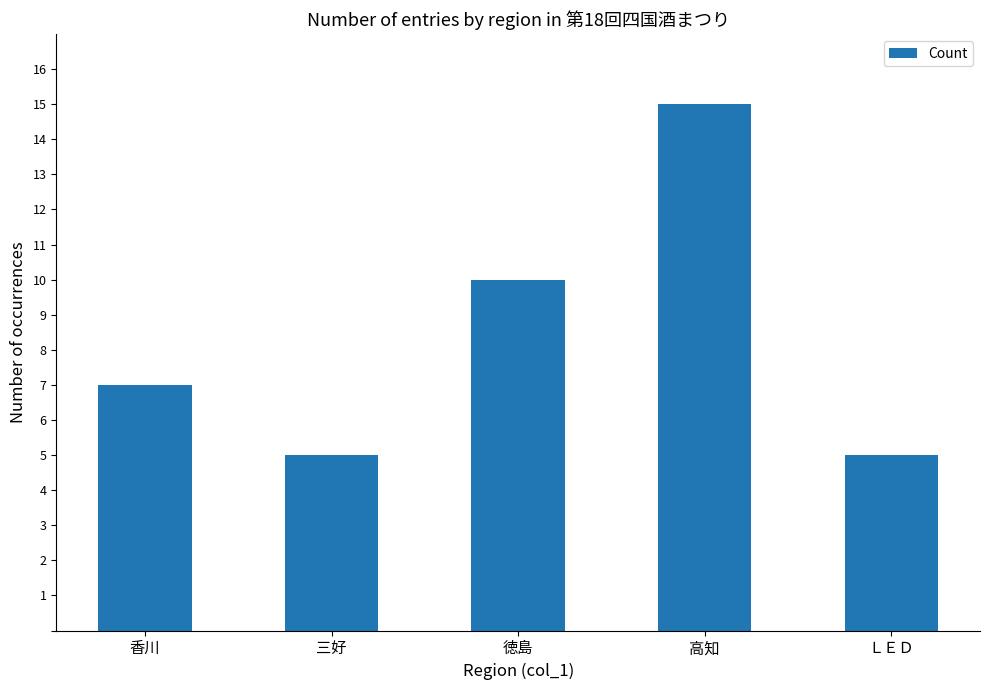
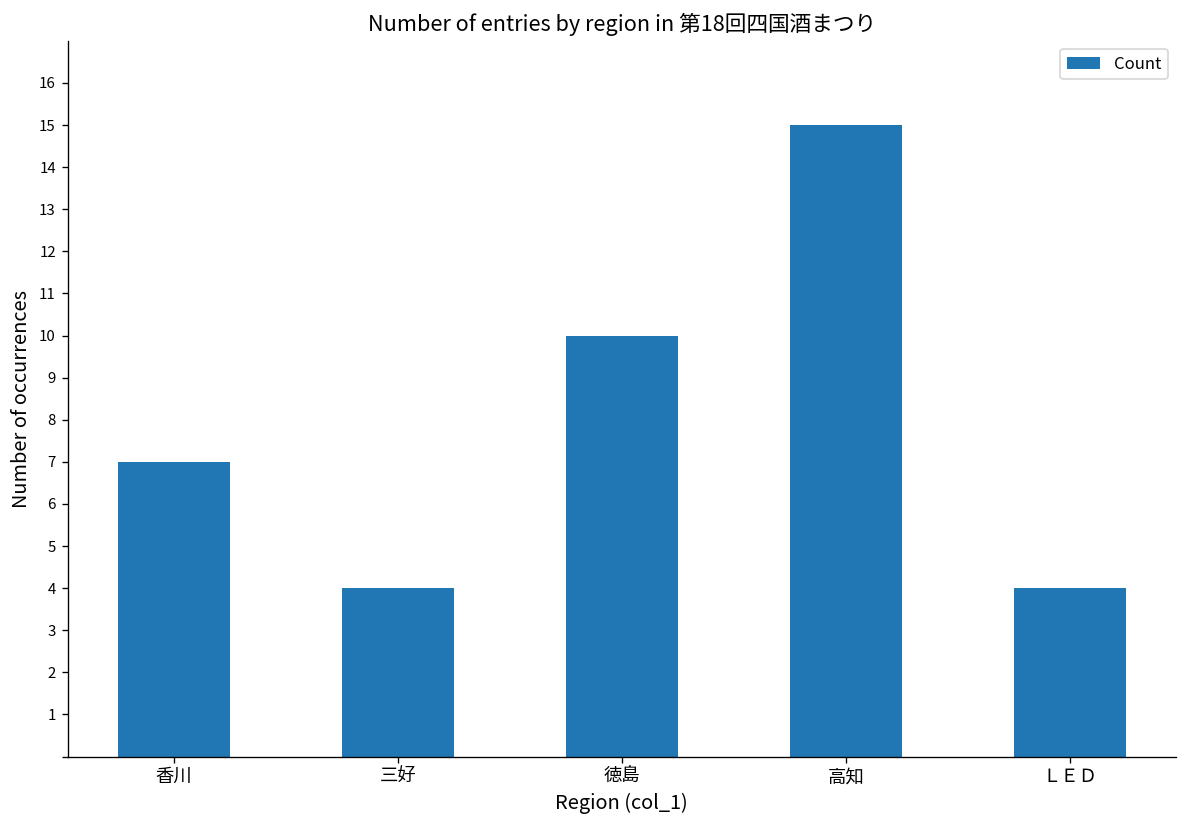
  {
    "香川": 7,
-   "三好": 5,
+   "三好": 4,
    "徳島": 10,
    "高知": 15,
-   "ＬＥＤ": 5
+   "ＬＥＤ": 4
  }
